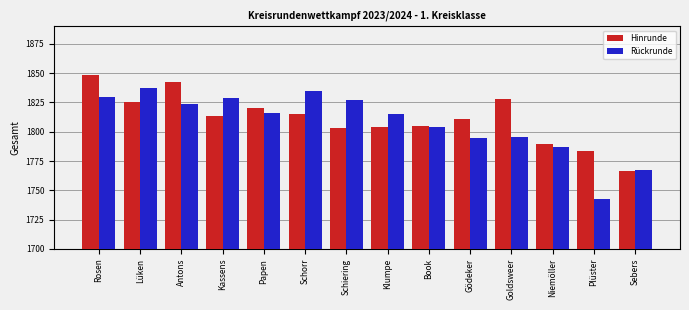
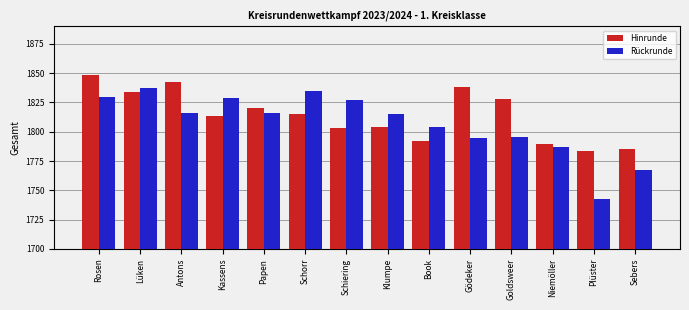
  {
    "Hinrunde": {
      "Rosen": 1848,
-     "Lüken": 1825,
+     "Lüken": 1834,
      "Antons": 1842,
      "Kassens": 1814,
      "Papen": 1821,
      "Schorr": 1815,
      "Schiering": 1803,
      "Klumpe": 1804,
-     "Book": 1805,
-     "Gödeker": 1811,
+     "Book": 1792,
+     "Gödeker": 1838,
      "Goldsweer": 1828,
      "Niemöller": 1790,
      "Plüster": 1783,
-     "Sebers": 1766
+     "Sebers": 1786
    },
    "Rückrunde": {
      "Rosen": 1830,
      "Lüken": 1838,
-     "Antons": 1823,
+     "Antons": 1816,
      "Kassens": 1829,
      "Papen": 1816,
      "Schorr": 1835,
      "Schiering": 1827,
      "Klumpe": 1815,
      "Book": 1804,
      "Gödeker": 1795,
      "Goldsweer": 1796,
      "Niemöller": 1787,
      "Plüster": 1743,
      "Sebers": 1768
    }
  }
